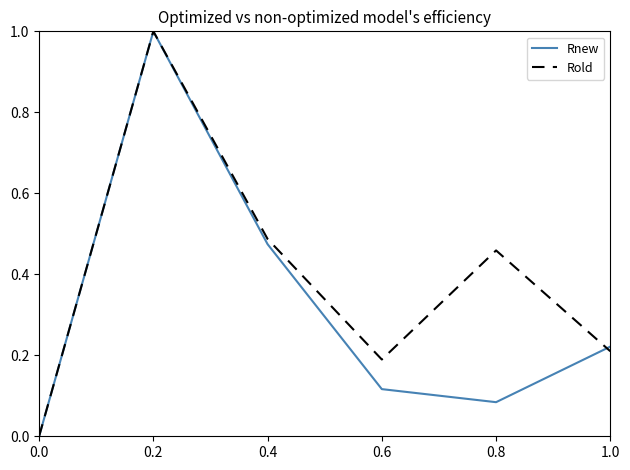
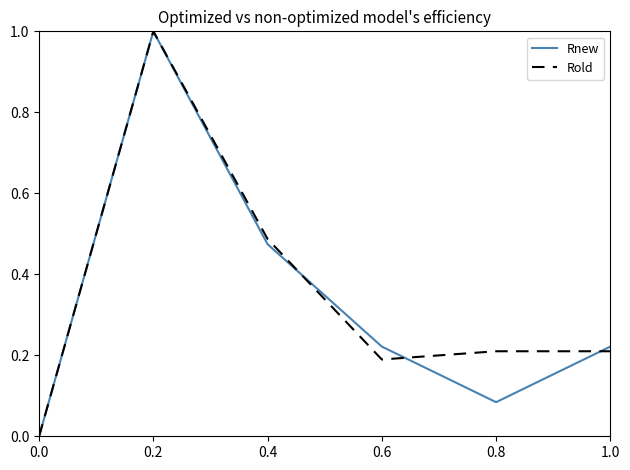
  {
    "Rnew": {
      "0.4": 0.47,
-     "0.6": 0.12,
+     "0.6": 0.22,
      "0.8": 0.08,
      "1.0": 0.22
    },
    "Rold": {
      "0.4": 0.49,
      "0.6": 0.19,
-     "0.8": 0.46,
+     "0.8": 0.21,
      "1.0": 0.21
    }
  }
